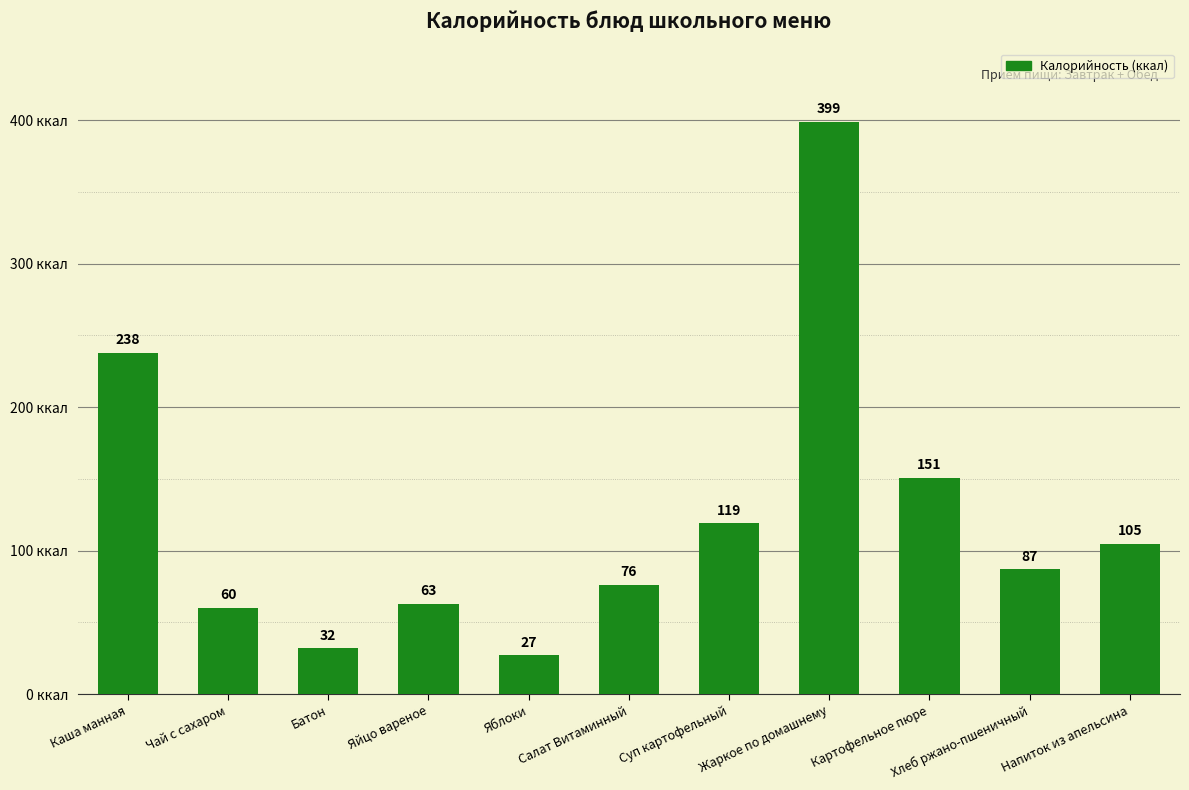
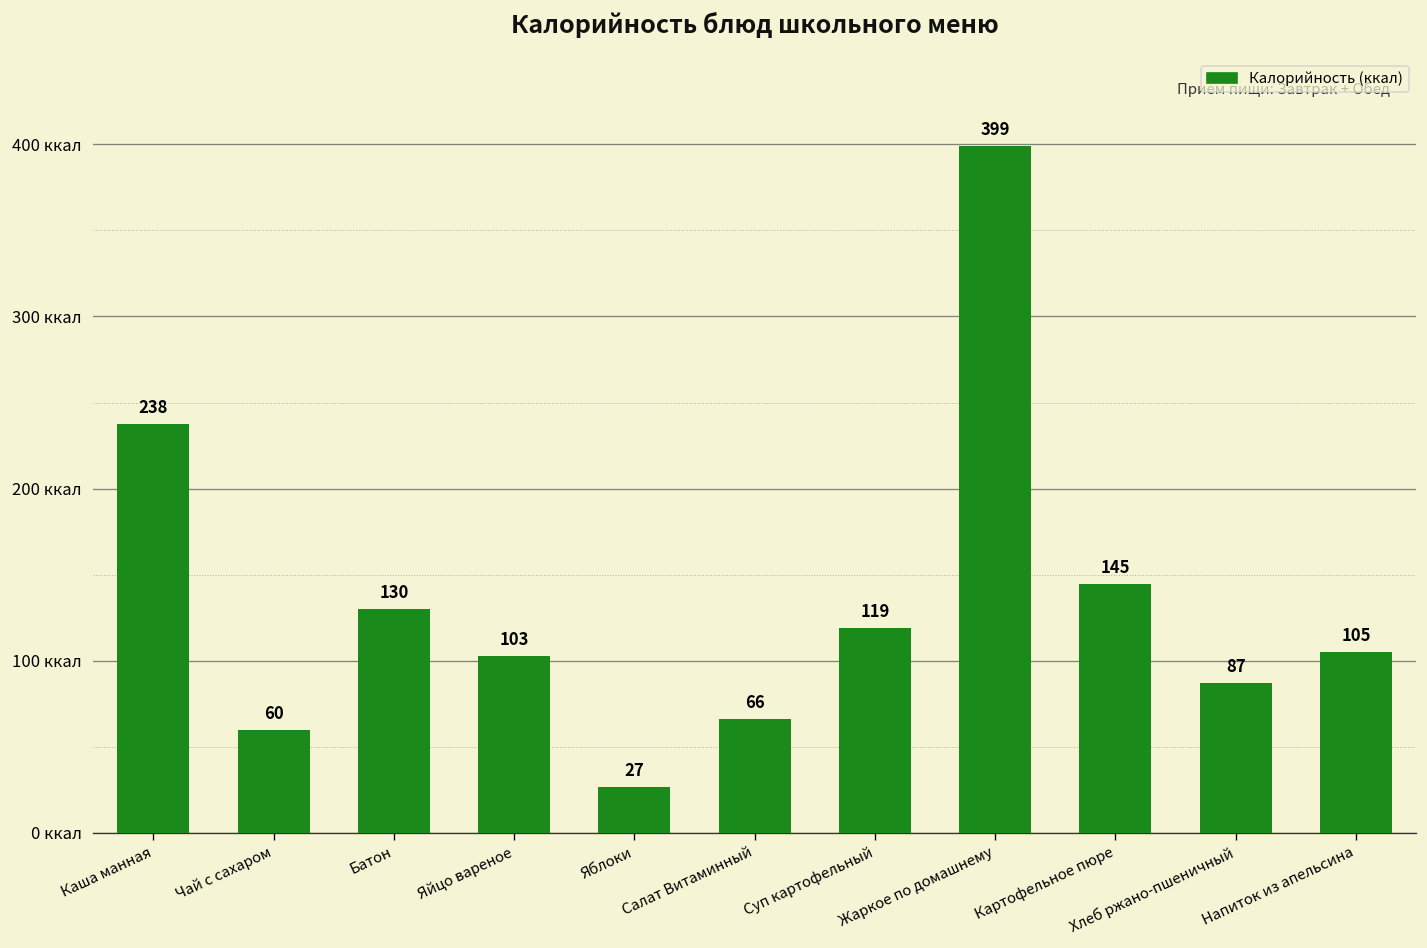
  {
    "Каша манная": 238,
    "Чай с сахаром": 60,
-   "Батон": 32,
-   "Яйцо вареное": 63,
+   "Батон": 130,
+   "Яйцо вареное": 103,
    "Яблоки": 27,
-   "Салат Витаминный": 76,
+   "Салат Витаминный": 66,
    "Суп картофельный": 119,
    "Жаркое по домашнему": 399,
-   "Картофельное пюре": 151,
+   "Картофельное пюре": 145,
    "Хлеб ржано-пшеничный": 87,
    "Напиток из апельсина": 105
  }
